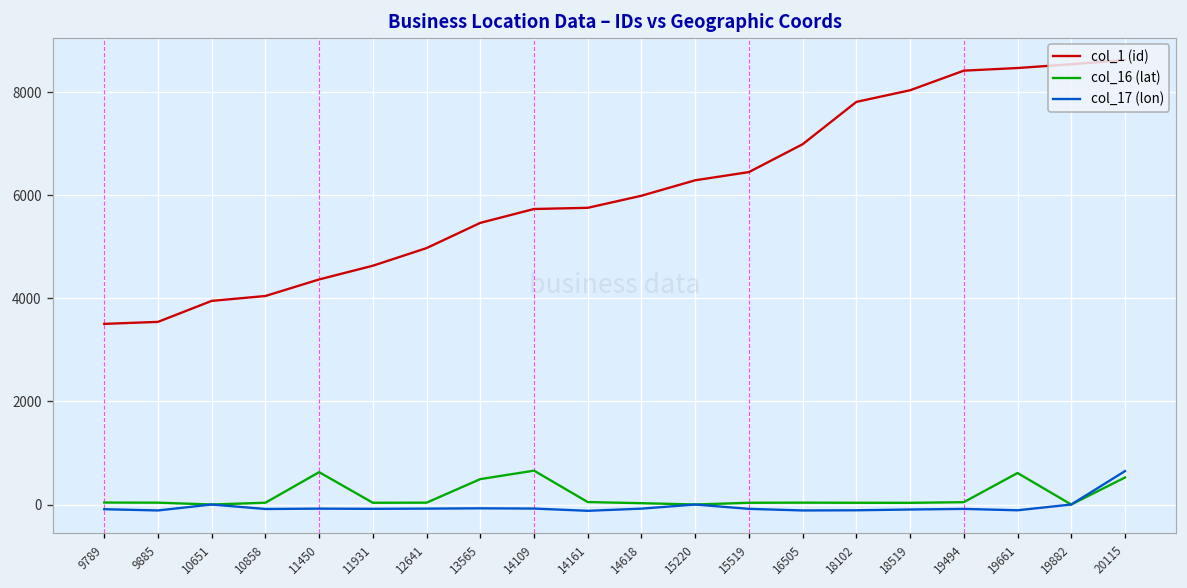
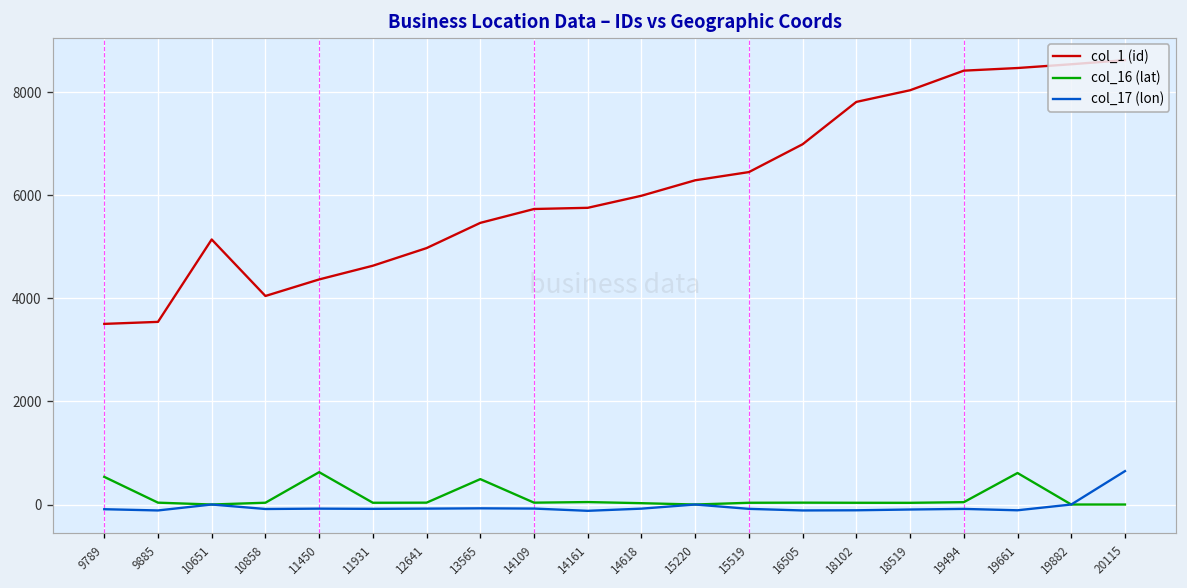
  {
    "col_1 (id)": {
      "9789": 3500,
      "9885": 3500,
-     "10651": 3900,
+     "10651": 5100,
      "10858": 4000,
      "11450": 4400,
      "11931": 4600,
      "12641": 5000,
      "13565": 5500,
      "14109": 5700,
      "14161": 5800,
      "14618": 6000,
      "15220": 6300,
      "15519": 6400,
      "16505": 7000,
      "18102": 7800,
      "18519": 8000,
      "19494": 8400,
      "19661": 8500
    },
    "col_16 (lat)": {
-     "9789": 0,
+     "9789": 500,
      "9885": 0,
      "10858": 0,
      "11450": 600,
      "11931": 0,
      "12641": 0,
      "13565": 500,
-     "14109": 700,
+     "14109": 0,
      "14161": 0,
      "14618": 0,
      "15519": 0,
      "16505": 0,
      "18102": 0,
      "18519": 0,
      "19494": 0,
      "19661": 600,
-     "20115": 500
+     "20115": 0
    },
    "col_17 (lon)": {
      "9789": -100,
      "9885": -100,
      "10858": -100,
      "11450": -100,
      "11931": -100,
      "12641": -100,
      "13565": -100,
      "14109": -100,
      "14161": -100,
      "14618": -100,
      "15519": -100,
      "16505": -100,
      "18102": -100,
      "18519": -100,
      "19494": -100,
      "19661": -100,
      "20115": 600
    }
  }
